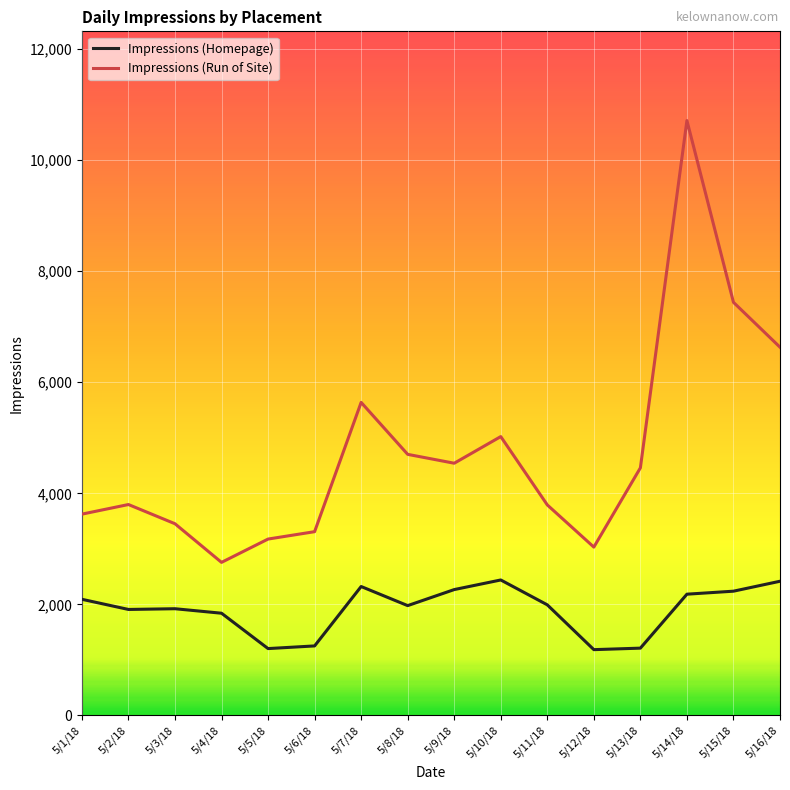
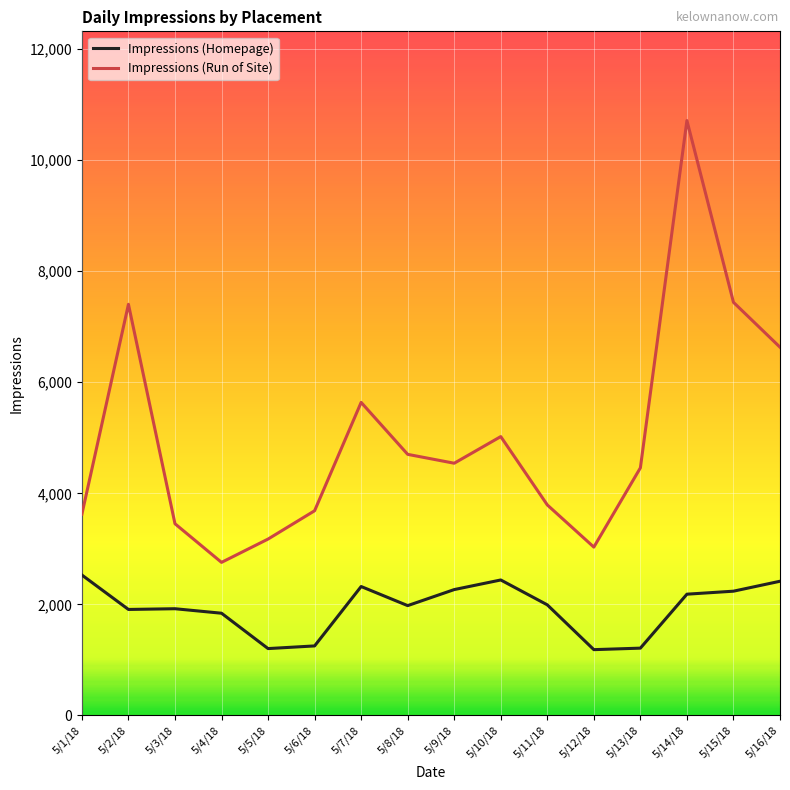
  {
    "Impressions (Homepage)": {
-     "5/1/18": "2,100",
+     "5/1/18": "2,500",
      "5/2/18": "1,900",
      "5/3/18": "1,900",
      "5/4/18": "1,800",
      "5/5/18": "1,200",
      "5/6/18": "1,300",
      "5/7/18": "2,300",
      "5/8/18": "2,000",
      "5/9/18": "2,300",
      "5/10/18": "2,400",
      "5/11/18": "2,000",
      "5/12/18": "1,200",
      "5/13/18": "1,200",
      "5/14/18": "2,200",
      "5/15/18": "2,200",
      "5/16/18": "2,400"
    },
    "Impressions (Run of Site)": {
      "5/1/18": "3,600",
-     "5/2/18": "3,800",
+     "5/2/18": "7,400",
      "5/3/18": "3,500",
      "5/4/18": "2,800",
      "5/5/18": "3,200",
-     "5/6/18": "3,300",
+     "5/6/18": "3,700",
      "5/7/18": "5,600",
      "5/8/18": "4,700",
      "5/9/18": "4,500",
      "5/10/18": "5,000",
      "5/11/18": "3,800",
      "5/12/18": "3,000",
      "5/13/18": "4,500",
      "5/14/18": "10,700",
      "5/15/18": "7,400",
      "5/16/18": "6,600"
    }
  }
